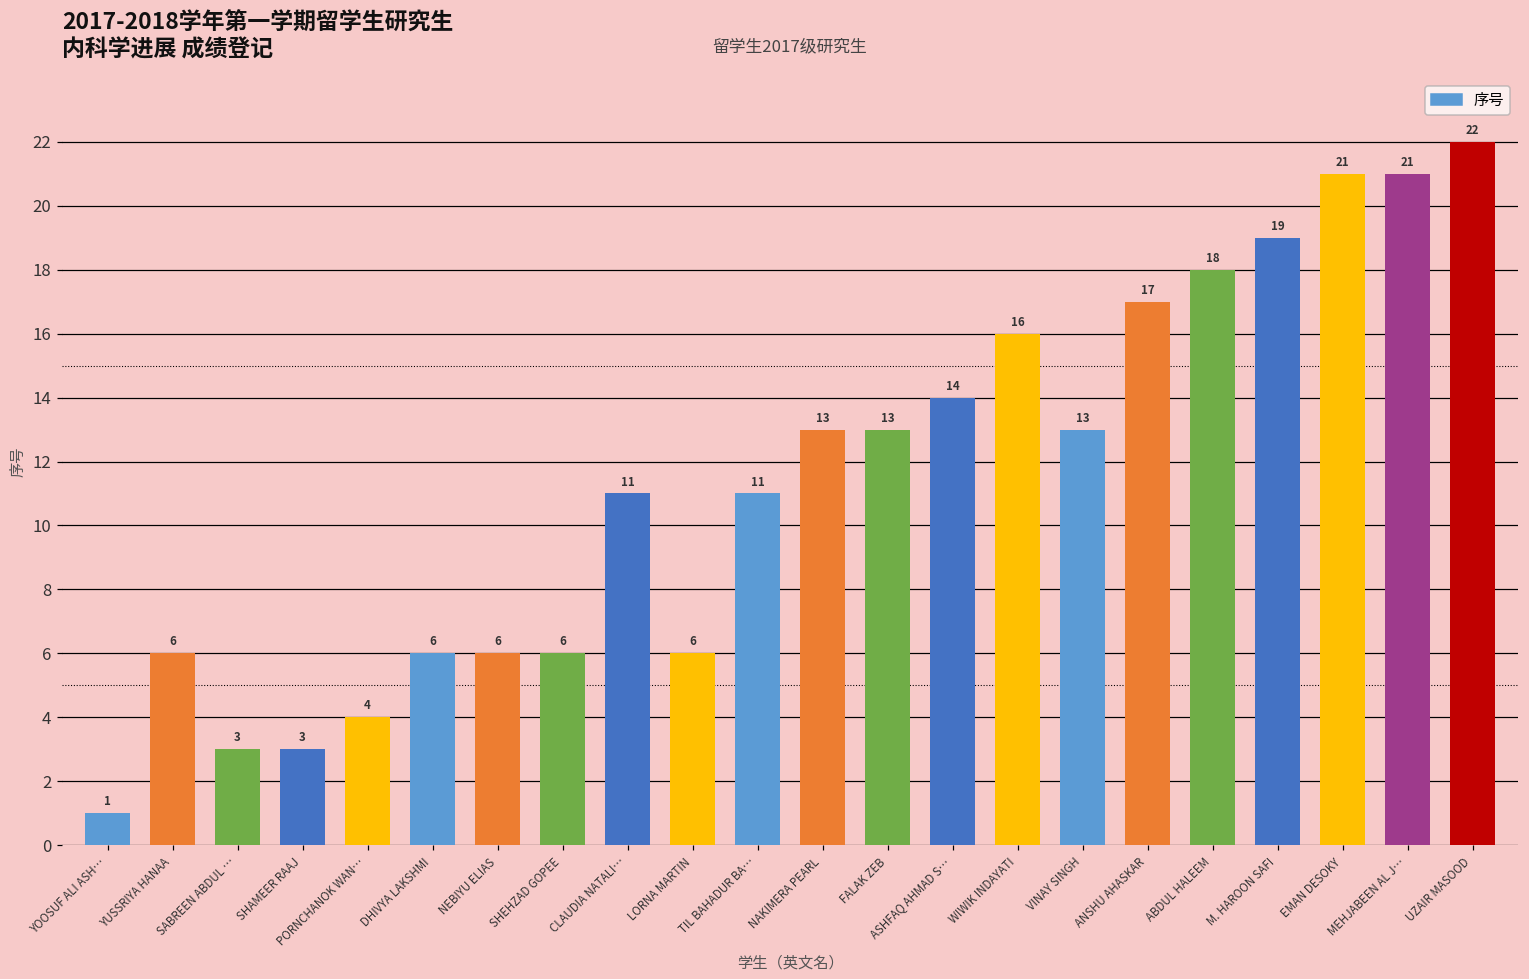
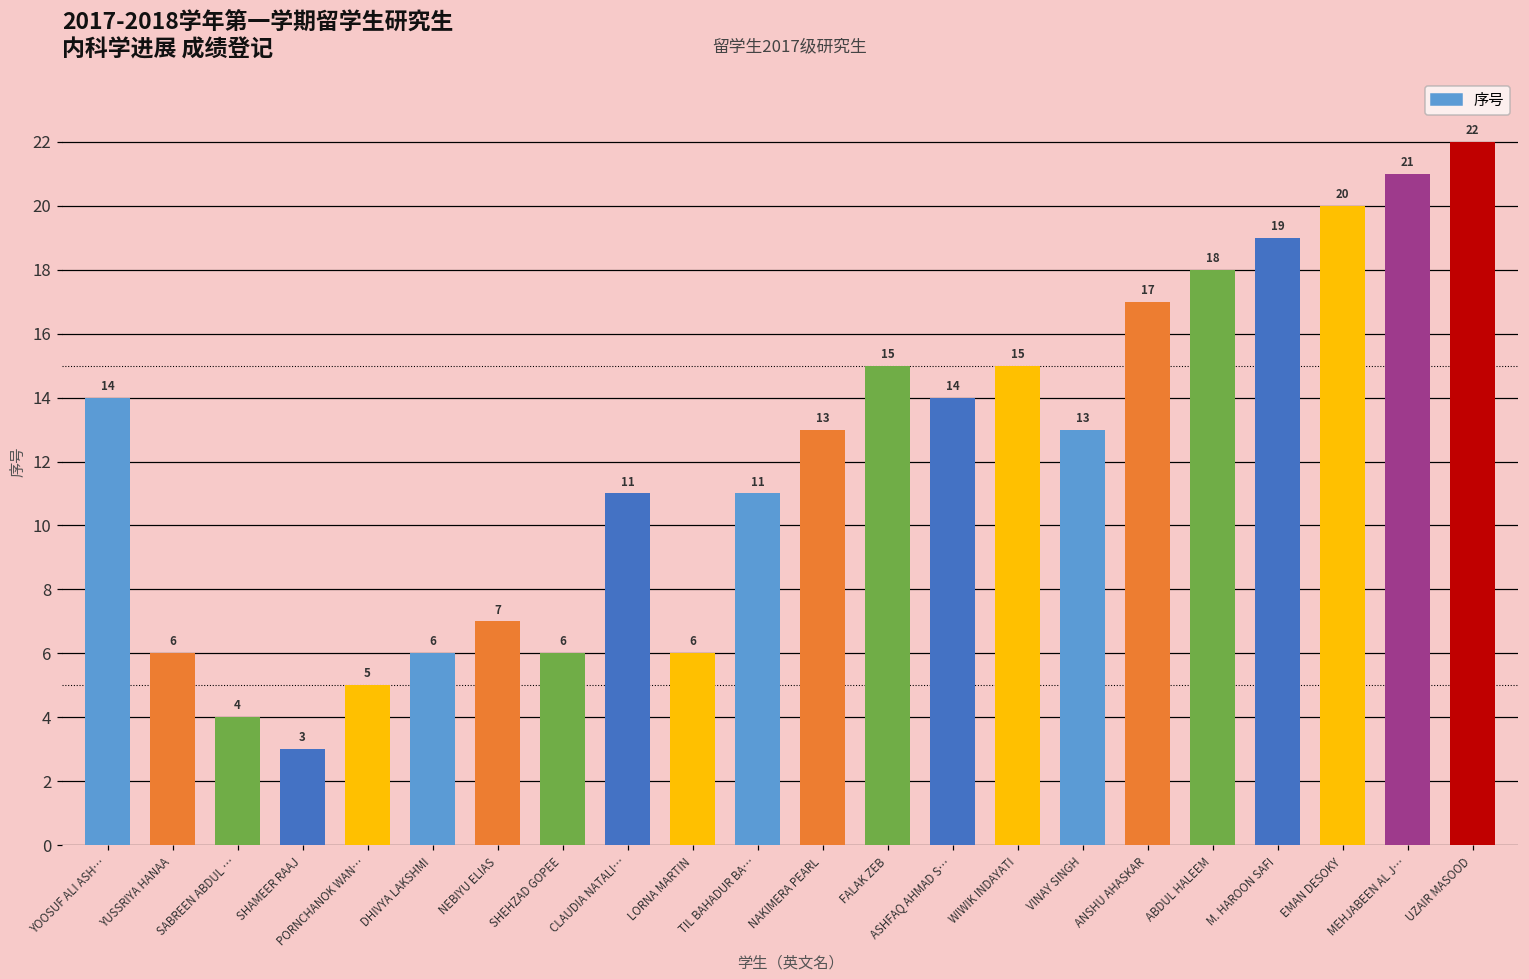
  {
-   "YOOSUF ALI ASH…": 1,
+   "YOOSUF ALI ASH…": 14,
    "YUSSRIYA HANAA": 6,
-   "SABREEN ABDUL …": 3,
+   "SABREEN ABDUL …": 4,
    "SHAMEER RAAJ": 3,
-   "PORNCHANOK WAN…": 4,
+   "PORNCHANOK WAN…": 5,
    "DHIVYA LAKSHMI": 6,
-   "NEBIYU ELIAS": 6,
+   "NEBIYU ELIAS": 7,
    "SHEHZAD GOPEE": 6,
    "CLAUDIA NATALI…": 11,
    "LORNA MARTIN": 6,
    "TIL BAHADUR BA…": 11,
    "NAKIMERA PEARL": 13,
-   "FALAK ZEB": 13,
+   "FALAK ZEB": 15,
    "ASHFAQ AHMAD S…": 14,
-   "WIWIK INDAYATI": 16,
+   "WIWIK INDAYATI": 15,
    "VINAY SINGH": 13,
    "ANSHU AHASKAR": 17,
    "ABDUL HALEEM": 18,
    "M. HAROON SAFI": 19,
-   "EMAN DESOKY": 21,
+   "EMAN DESOKY": 20,
    "MEHJABEEN AL J…": 21,
    "UZAIR MASOOD": 22
  }
